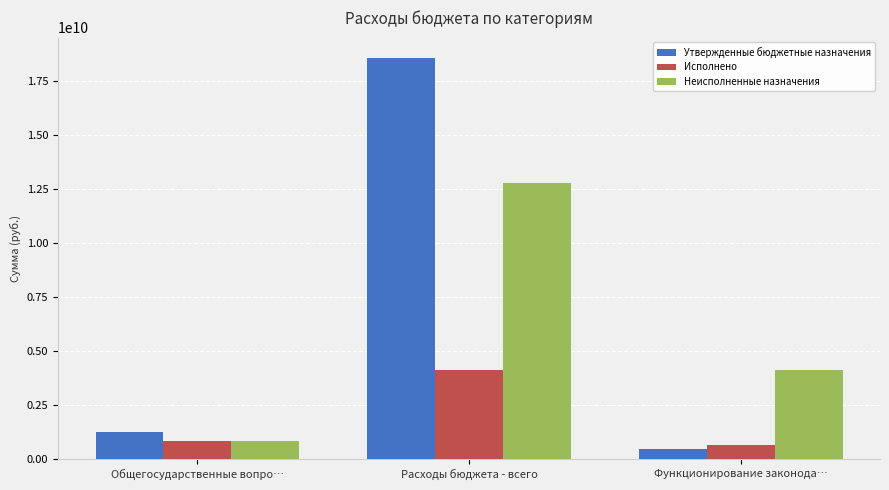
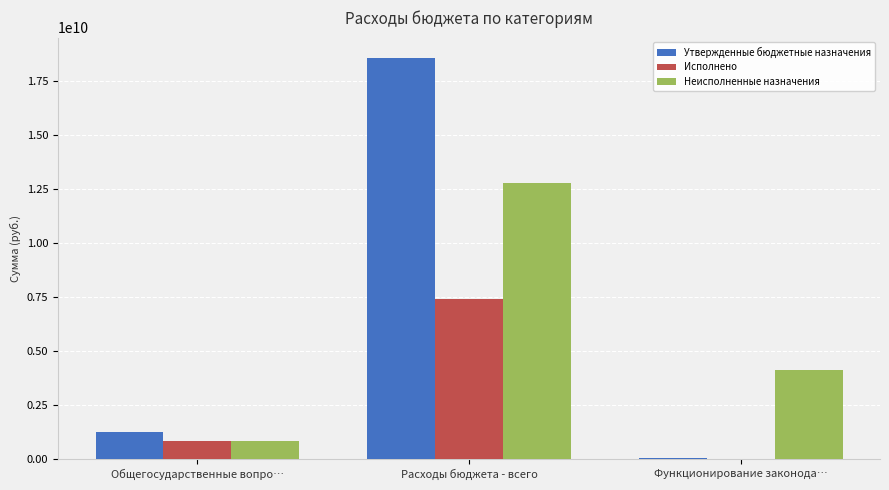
  {
    "Утвержденные бюджетные назначения": {
      "Общегосударственные вопро…": 1300000000,
      "Расходы бюджета - всего": 18600000000,
-     "Функционирование законода…": 500000000
+     "Функционирование законода…": 0
    },
    "Исполнено": {
      "Общегосударственные вопро…": 800000000,
-     "Расходы бюджета - всего": 4100000000,
-     "Функционирование законода…": 600000000
+     "Расходы бюджета - всего": 7400000000,
+     "Функционирование законода…": 0
    },
    "Неисполненные назначения": {
      "Общегосударственные вопро…": 800000000,
      "Расходы бюджета - всего": 12800000000,
      "Функционирование законода…": 4100000000
    }
  }
